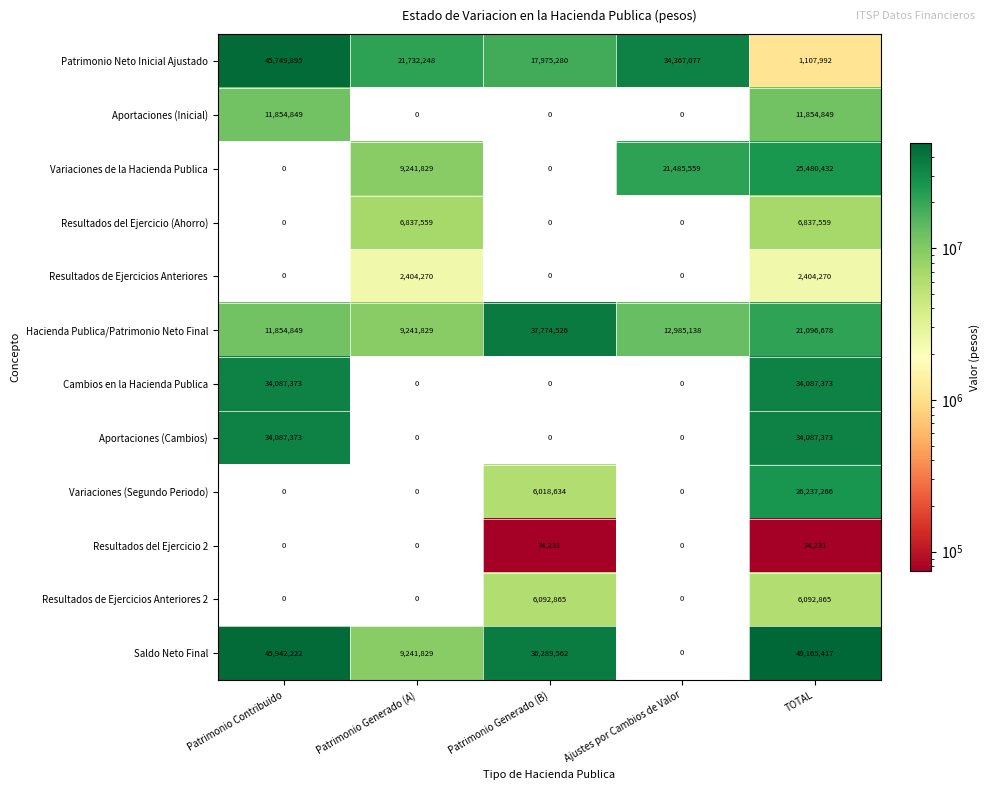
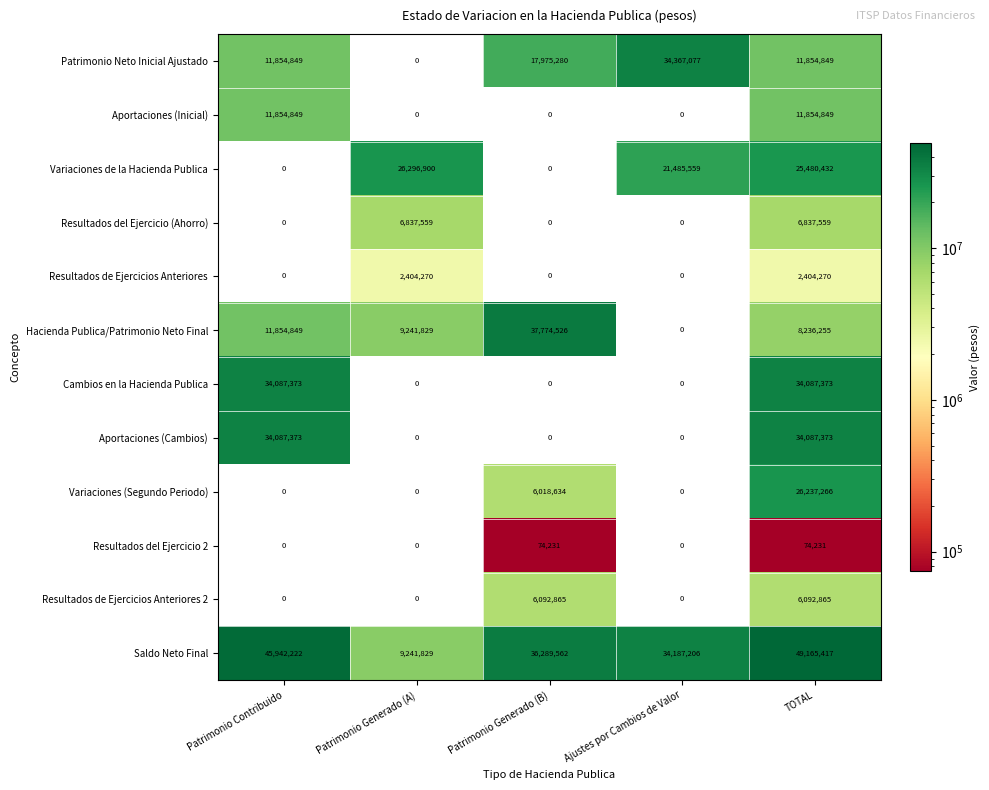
  {
    "Patrimonio Neto Inicial Ajustado": {
-     "Patrimonio Contribuido": "45,749,895",
-     "Patrimonio Generado (A)": "21,732,248",
+     "Patrimonio Contribuido": "11,854,849",
+     "Patrimonio Generado (A)": "0",
      "Patrimonio Generado (B)": "17,975,280",
      "Ajustes por Cambios de Valor": "34,367,077",
-     "TOTAL": "1,107,992"
+     "TOTAL": "11,854,849"
    },
    "Aportaciones (Inicial)": {
      "Patrimonio Contribuido": "11,854,849",
      "Patrimonio Generado (A)": "0",
      "Patrimonio Generado (B)": "0",
      "Ajustes por Cambios de Valor": "0",
      "TOTAL": "11,854,849"
    },
    "Variaciones de la Hacienda Publica": {
      "Patrimonio Contribuido": "0",
-     "Patrimonio Generado (A)": "9,241,829",
+     "Patrimonio Generado (A)": "26,296,900",
      "Patrimonio Generado (B)": "0",
      "Ajustes por Cambios de Valor": "21,485,559",
      "TOTAL": "25,480,432"
    },
    "Resultados del Ejercicio (Ahorro)": {
      "Patrimonio Contribuido": "0",
      "Patrimonio Generado (A)": "6,837,559",
      "Patrimonio Generado (B)": "0",
      "Ajustes por Cambios de Valor": "0",
      "TOTAL": "6,837,559"
    },
    "Resultados de Ejercicios Anteriores": {
      "Patrimonio Contribuido": "0",
      "Patrimonio Generado (A)": "2,404,270",
      "Patrimonio Generado (B)": "0",
      "Ajustes por Cambios de Valor": "0",
      "TOTAL": "2,404,270"
    },
    "Hacienda Publica/Patrimonio Neto Final": {
      "Patrimonio Contribuido": "11,854,849",
      "Patrimonio Generado (A)": "9,241,829",
      "Patrimonio Generado (B)": "37,774,526",
-     "Ajustes por Cambios de Valor": "12,985,138",
-     "TOTAL": "21,096,678"
+     "Ajustes por Cambios de Valor": "0",
+     "TOTAL": "8,236,255"
    },
    "Cambios en la Hacienda Publica": {
      "Patrimonio Contribuido": "34,087,373",
      "Patrimonio Generado (A)": "0",
      "Patrimonio Generado (B)": "0",
      "Ajustes por Cambios de Valor": "0",
      "TOTAL": "34,087,373"
    },
    "Aportaciones (Cambios)": {
      "Patrimonio Contribuido": "34,087,373",
      "Patrimonio Generado (A)": "0",
      "Patrimonio Generado (B)": "0",
      "Ajustes por Cambios de Valor": "0",
      "TOTAL": "34,087,373"
    },
    "Variaciones (Segundo Periodo)": {
      "Patrimonio Contribuido": "0",
      "Patrimonio Generado (A)": "0",
      "Patrimonio Generado (B)": "6,018,634",
      "Ajustes por Cambios de Valor": "0",
      "TOTAL": "26,237,266"
    },
    "Resultados del Ejercicio 2": {
      "Patrimonio Contribuido": "0",
      "Patrimonio Generado (A)": "0",
      "Patrimonio Generado (B)": "74,231",
      "Ajustes por Cambios de Valor": "0",
      "TOTAL": "74,231"
    },
    "Resultados de Ejercicios Anteriores 2": {
      "Patrimonio Contribuido": "0",
      "Patrimonio Generado (A)": "0",
      "Patrimonio Generado (B)": "6,092,865",
      "Ajustes por Cambios de Valor": "0",
      "TOTAL": "6,092,865"
    },
    "Saldo Neto Final": {
      "Patrimonio Contribuido": "45,942,222",
      "Patrimonio Generado (A)": "9,241,829",
      "Patrimonio Generado (B)": "36,289,562",
-     "Ajustes por Cambios de Valor": "0",
+     "Ajustes por Cambios de Valor": "34,187,206",
      "TOTAL": "49,165,417"
    }
  }
